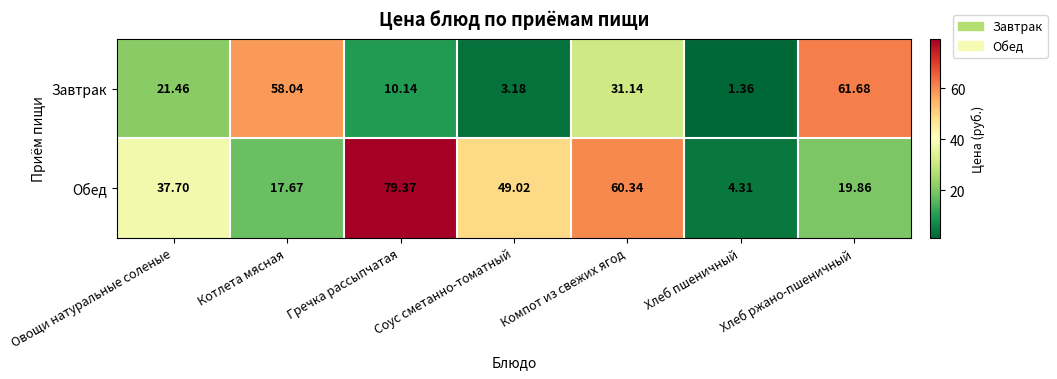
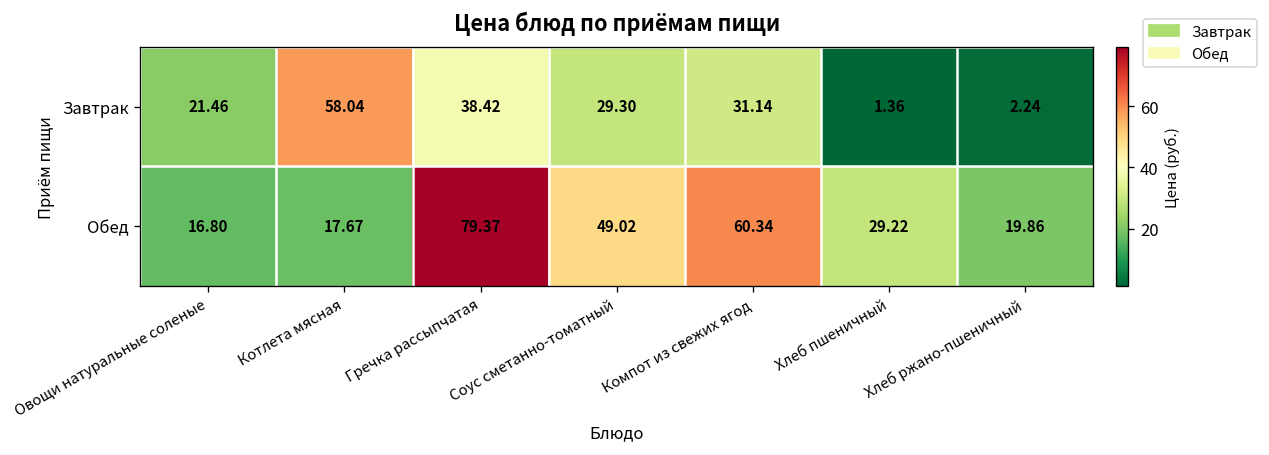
  {
    "Завтрак": {
      "Овощи натуральные соленые": 21.46,
      "Котлета мясная": 58.04,
-     "Гречка рассыпчатая": 10.14,
-     "Соус сметанно-томатный": 3.18,
+     "Гречка рассыпчатая": 38.42,
+     "Соус сметанно-томатный": 29.30,
      "Компот из свежих ягод": 31.14,
      "Хлеб пшеничный": 1.36,
-     "Хлеб ржано-пшеничный": 61.68
+     "Хлеб ржано-пшеничный": 2.24
    },
    "Обед": {
-     "Овощи натуральные соленые": 37.70,
+     "Овощи натуральные соленые": 16.80,
      "Котлета мясная": 17.67,
      "Гречка рассыпчатая": 79.37,
      "Соус сметанно-томатный": 49.02,
      "Компот из свежих ягод": 60.34,
-     "Хлеб пшеничный": 4.31,
+     "Хлеб пшеничный": 29.22,
      "Хлеб ржано-пшеничный": 19.86
    }
  }
